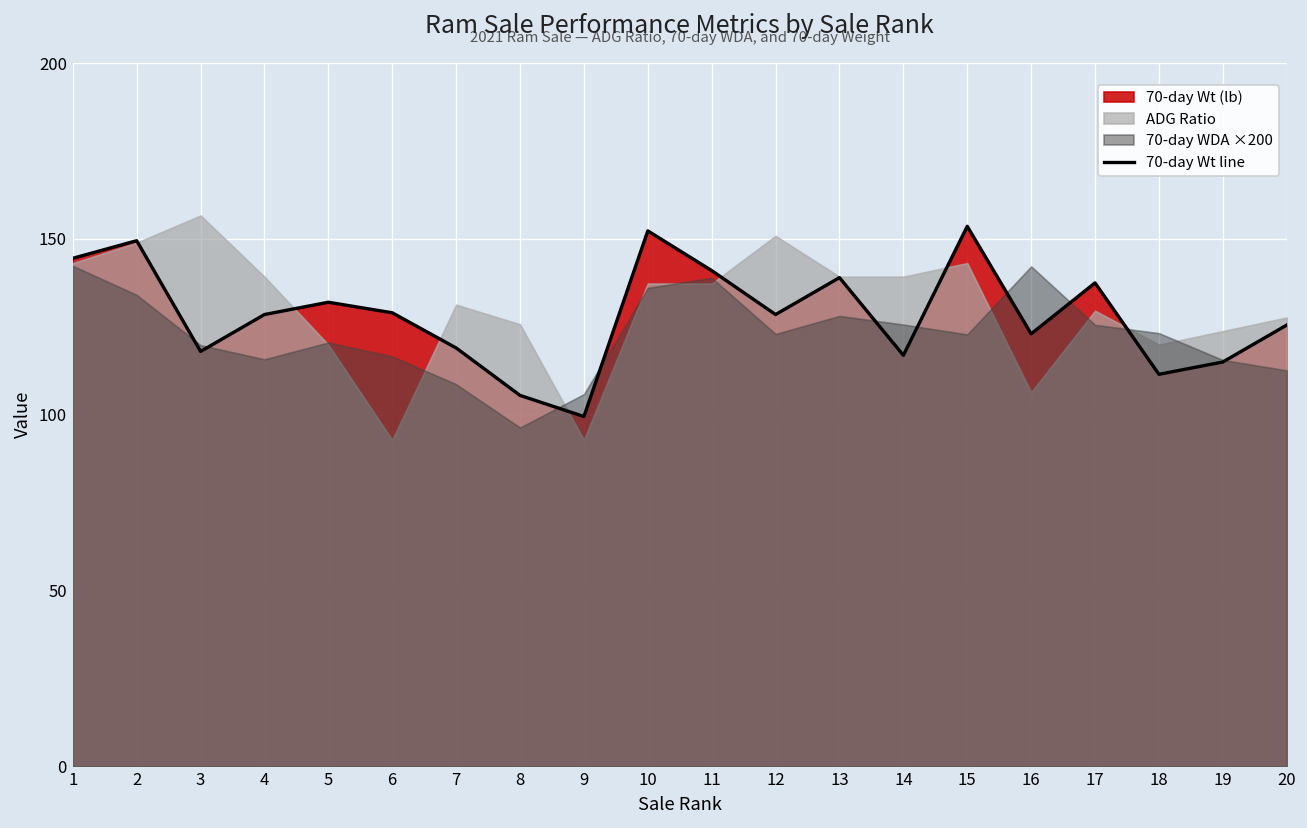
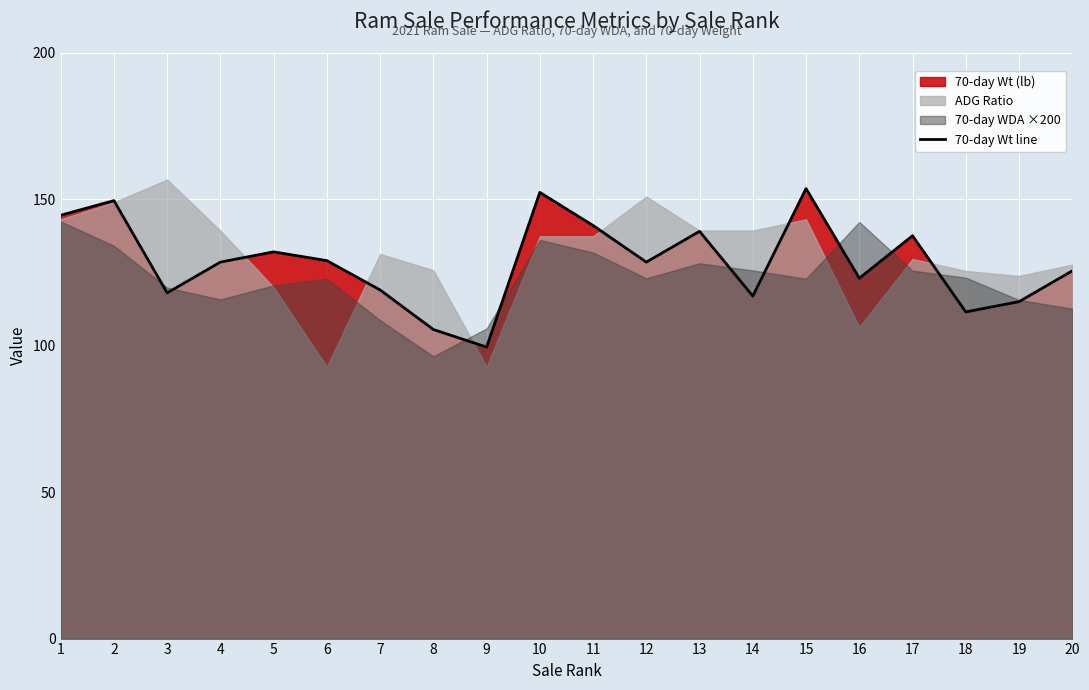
  {
    "70-day Wt (lb)": {
      "1": 145,
      "3": 118,
      "4": 129,
      "5": 132,
      "6": 129,
      "7": 119,
      "8": 106,
      "9": 100,
      "10": 152,
      "11": 141,
      "12": 129,
      "14": 117,
      "15": 154,
      "16": 123,
      "17": 138,
      "18": 112,
      "20": 126
    },
    "ADG Ratio": {
      "3": 157,
      "4": 139,
      "6": 93,
      "7": 131,
      "8": 126,
      "9": 93,
      "10": 137,
      "11": 137,
      "12": 151,
      "14": 139,
      "15": 143,
      "16": 106,
      "17": 130,
-     "18": 120,
+     "18": 125,
      "19": 124,
      "20": 128
    },
    "70-day WDA ×200": {
      "2": 134,
      "3": 120,
      "4": 116,
-     "6": 117,
+     "6": 123,
      "7": 109,
      "8": 96,
      "9": 106,
      "10": 136,
-     "11": 139,
+     "11": 132,
      "12": 123,
      "13": 128,
      "14": 126,
      "15": 123,
      "16": 142,
      "17": 126,
      "18": 123,
      "20": 113
    }
  }
